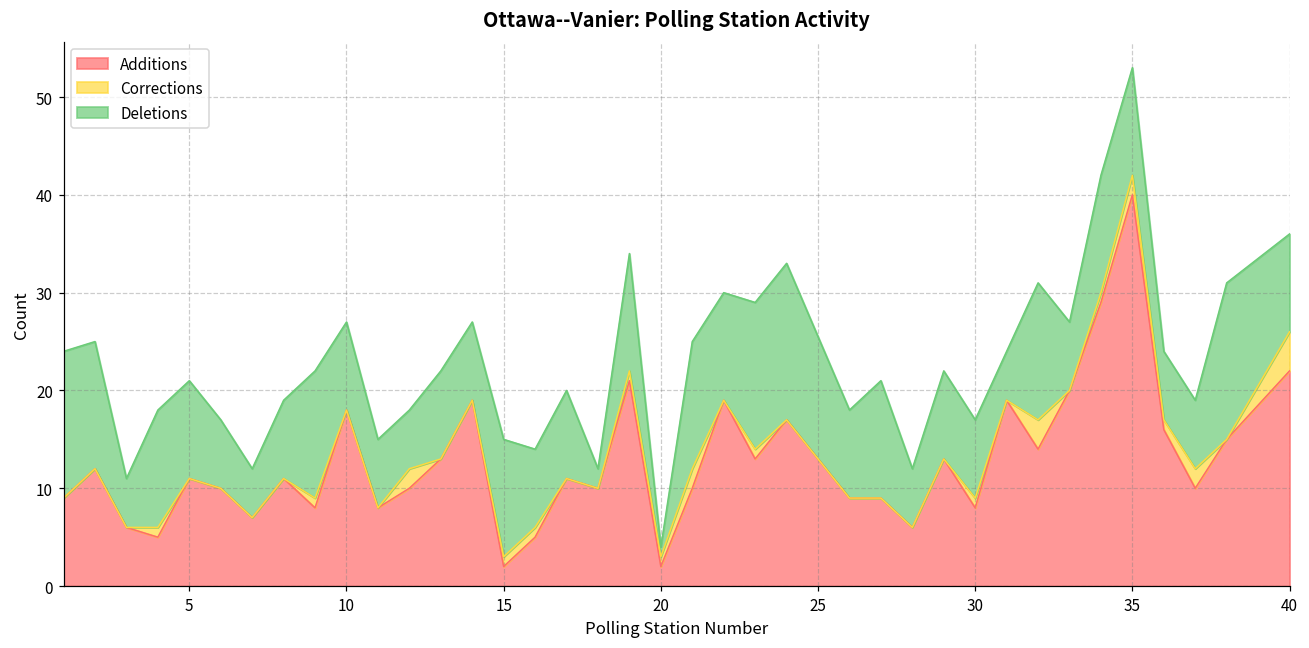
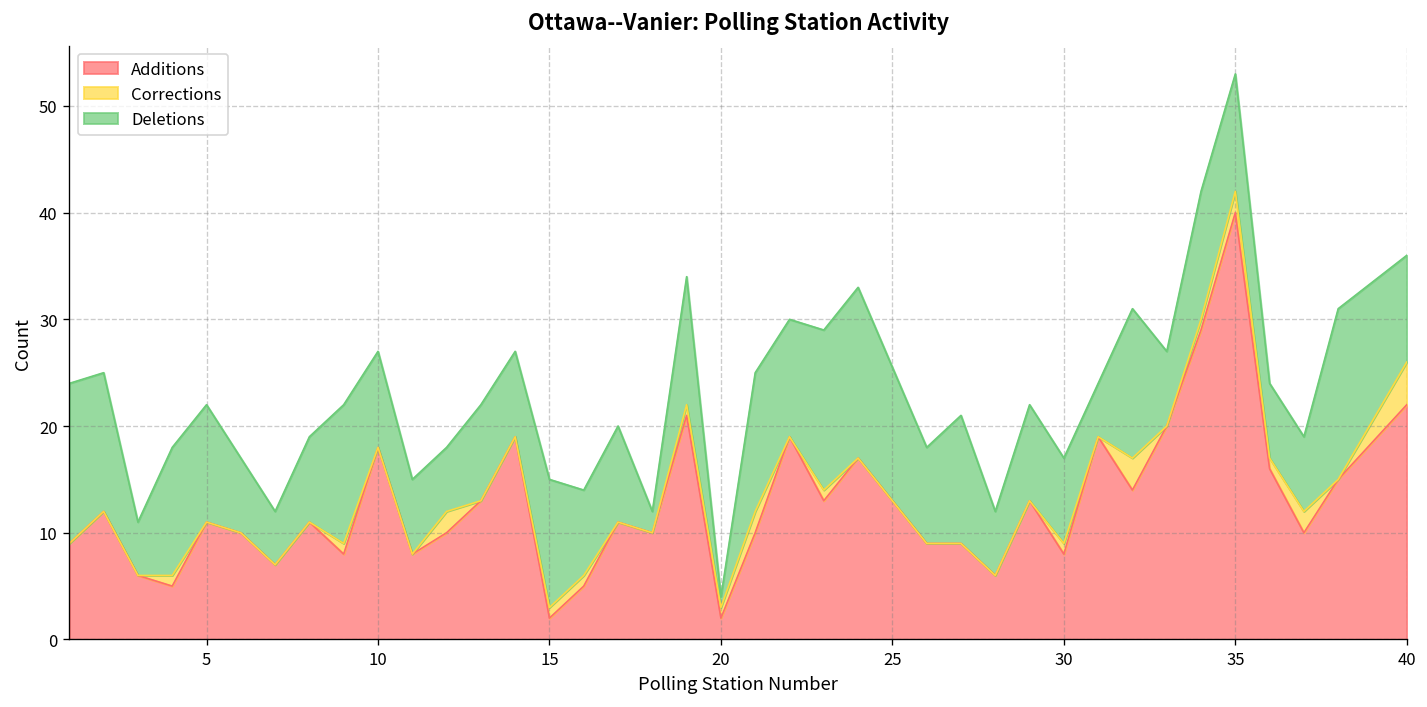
  {
    "Additions": {
      "15": 2,
      "20": 2,
      "30": 8,
      "35": 40,
      "40": 22
    },
    "Corrections": {
      "15": 1,
      "20": 1,
      "30": 1,
      "35": 2,
      "40": 4
    },
    "Deletions": {
-     "5": 10,
+     "5": 11,
      "10": 9,
      "15": 12,
      "20": 1,
      "30": 8,
      "35": 11,
      "40": 10
    }
  }
